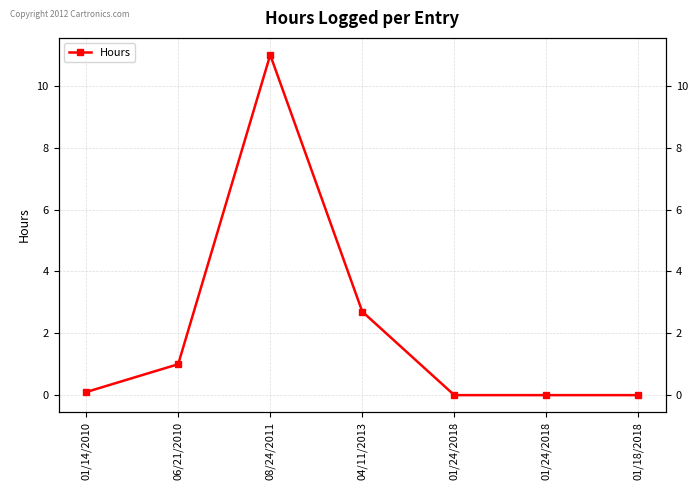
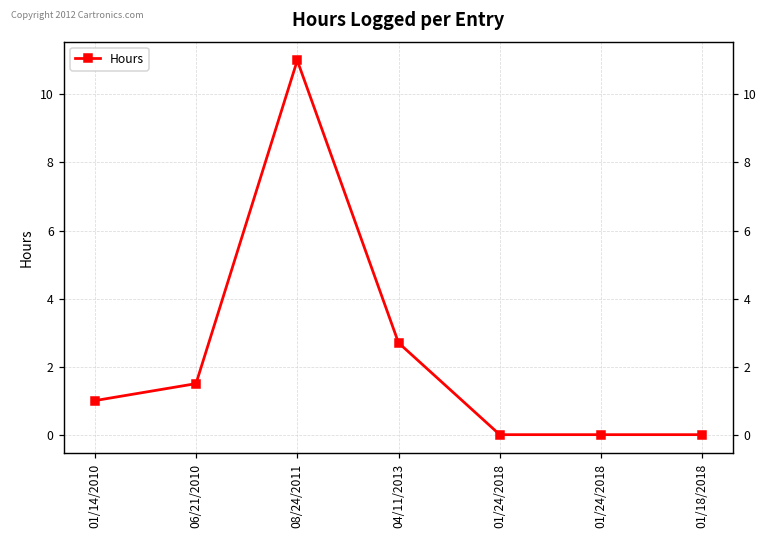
  {
-   "01/14/2010": 0.1,
-   "06/21/2010": 1.0,
+   "01/14/2010": 1.0,
+   "06/21/2010": 1.5,
    "08/24/2011": 11.0,
    "04/11/2013": 2.7,
    "01/18/2018": 0.0
  }
